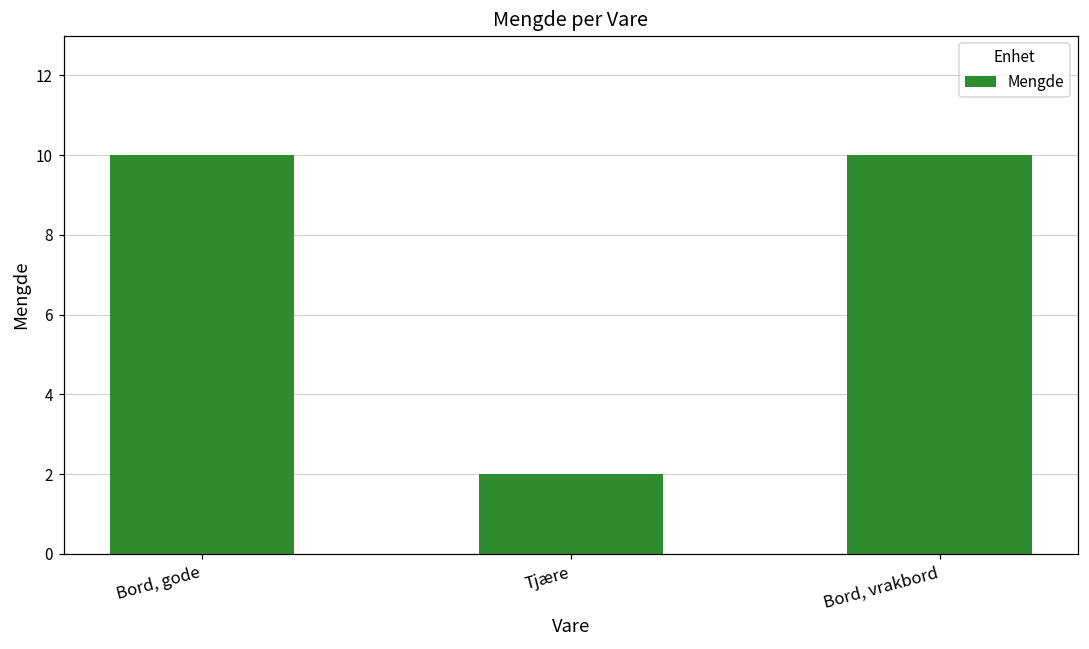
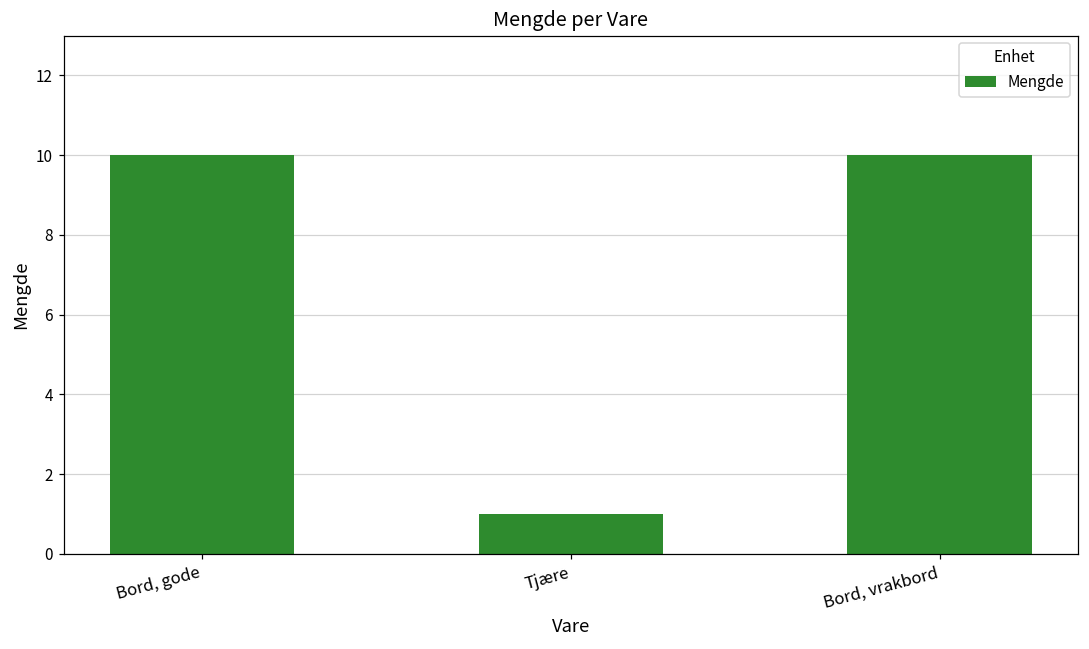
  {
    "Bord, gode": 10,
-   "Tjære": 2,
+   "Tjære": 1,
    "Bord, vrakbord": 10
  }
